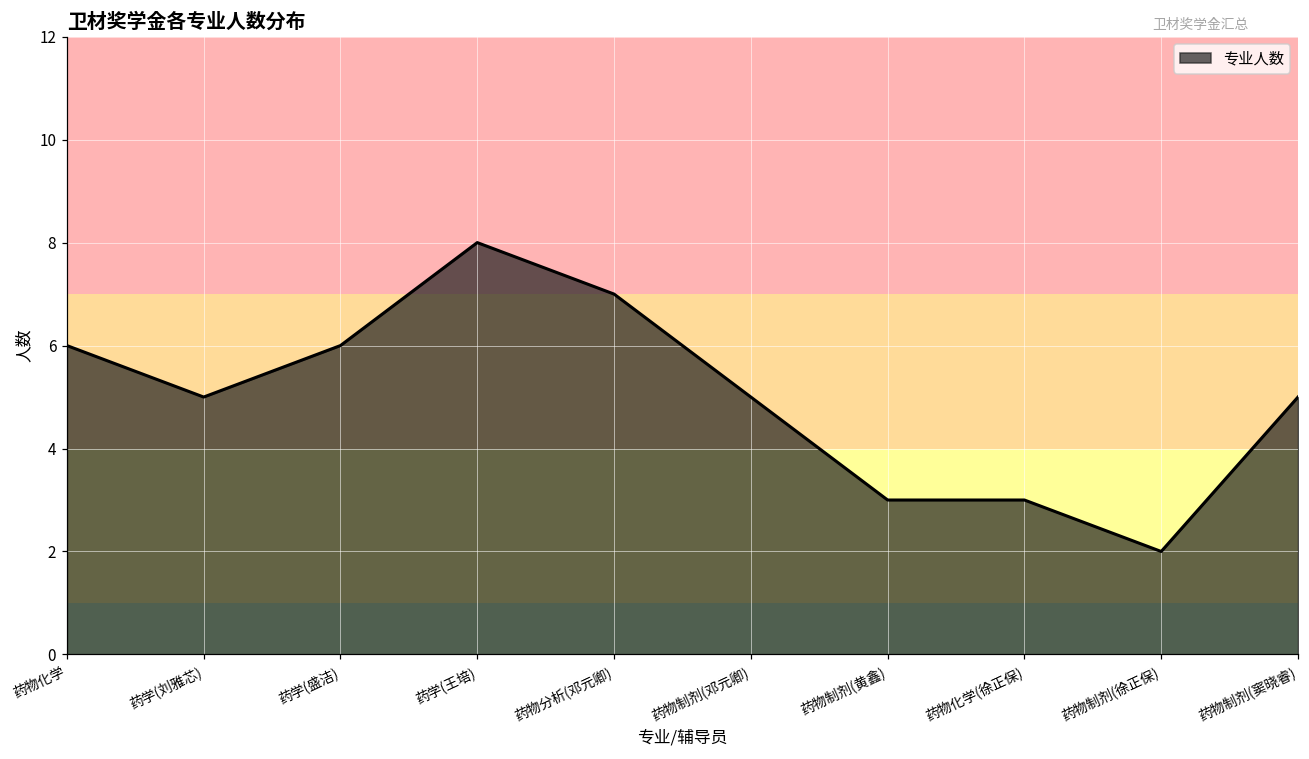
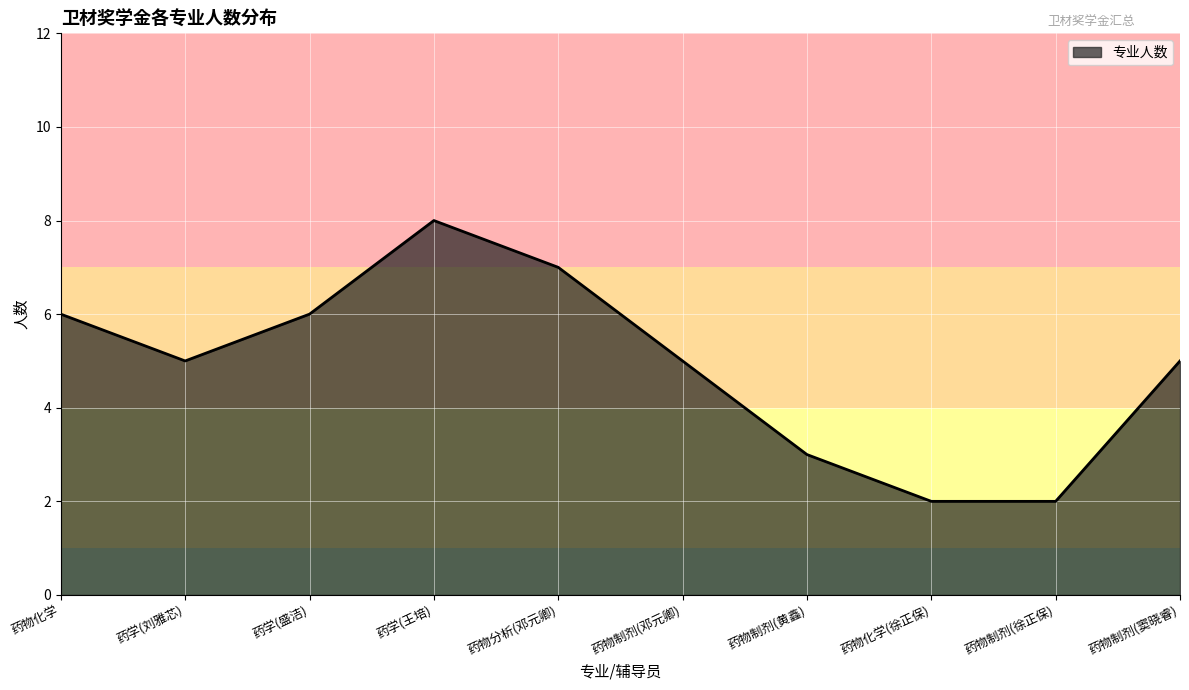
  {
    "药物化学": 6,
    "药学(刘雅芯)": 5,
    "药学(盛洁)": 6,
    "药学(王培)": 8,
    "药物分析(邓元卿)": 7,
    "药物制剂(邓元卿)": 5,
    "药物制剂(黄鑫)": 3,
-   "药物化学(徐正保)": 3,
+   "药物化学(徐正保)": 2,
    "药物制剂(徐正保)": 2,
    "药物制剂(窦晓睿)": 5
  }
